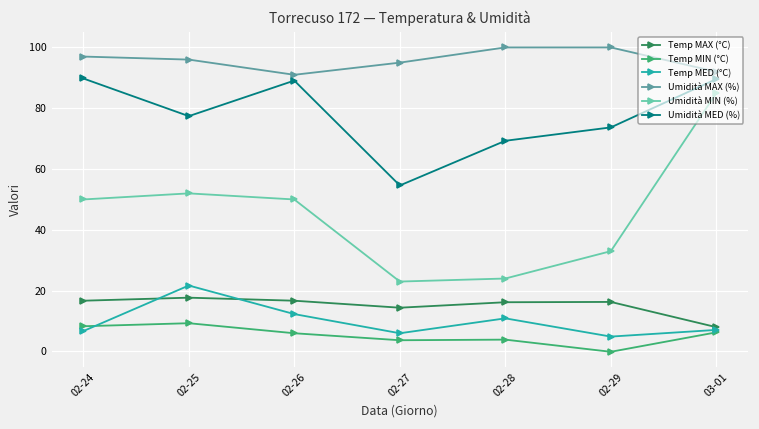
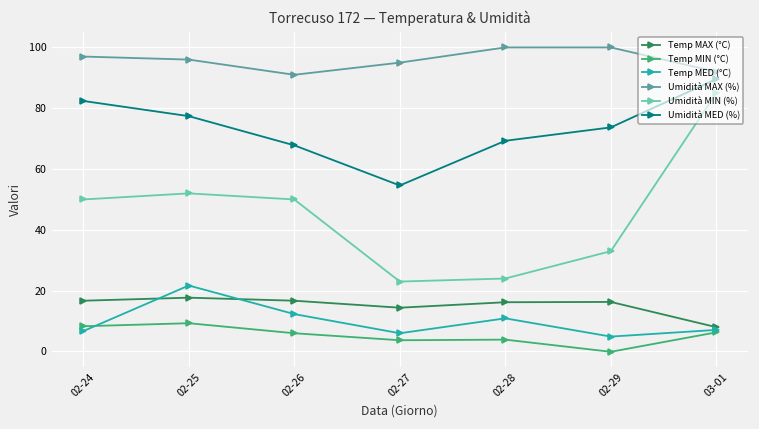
  {
    "Temp MED (°C)": {
      "02-24": 7,
      "02-25": 22,
      "02-26": 12,
      "02-27": 6,
      "02-28": 11,
      "02-29": 5
    },
    "Umidità MED (%)": {
-     "02-24": 90,
+     "02-24": 82,
      "02-25": 77,
-     "02-26": 89,
+     "02-26": 68,
      "02-27": 55,
      "02-28": 69,
      "02-29": 74
    }
  }
